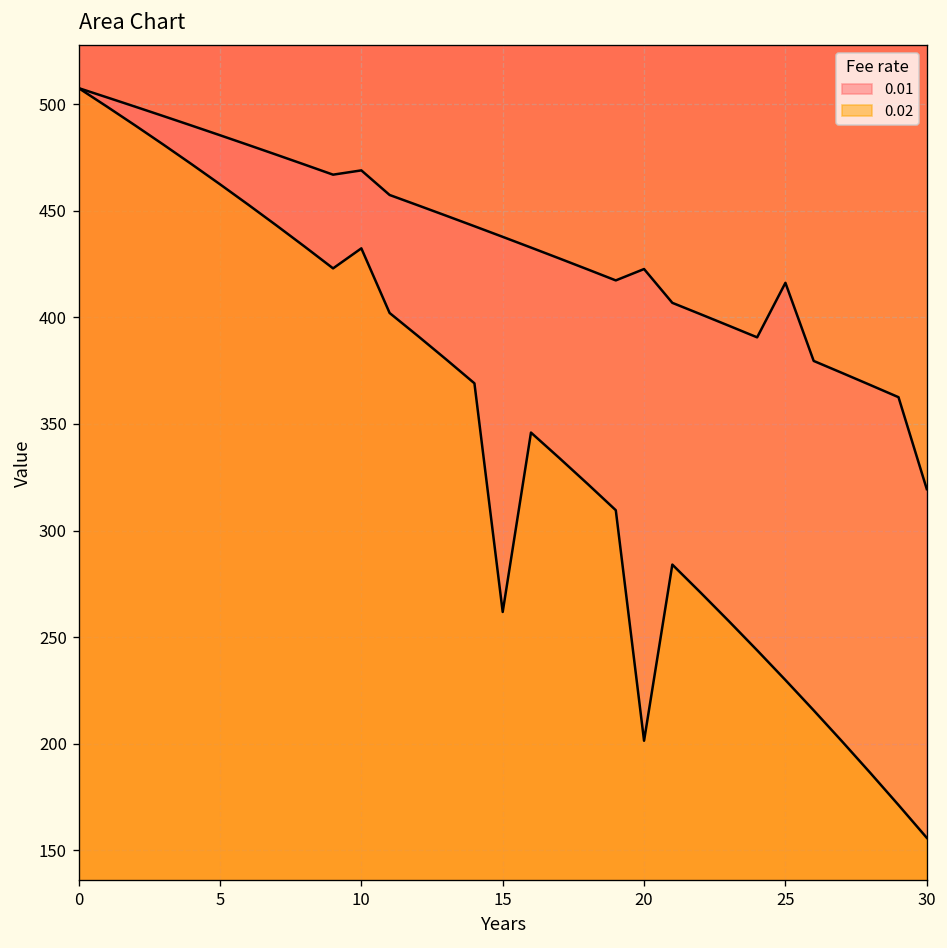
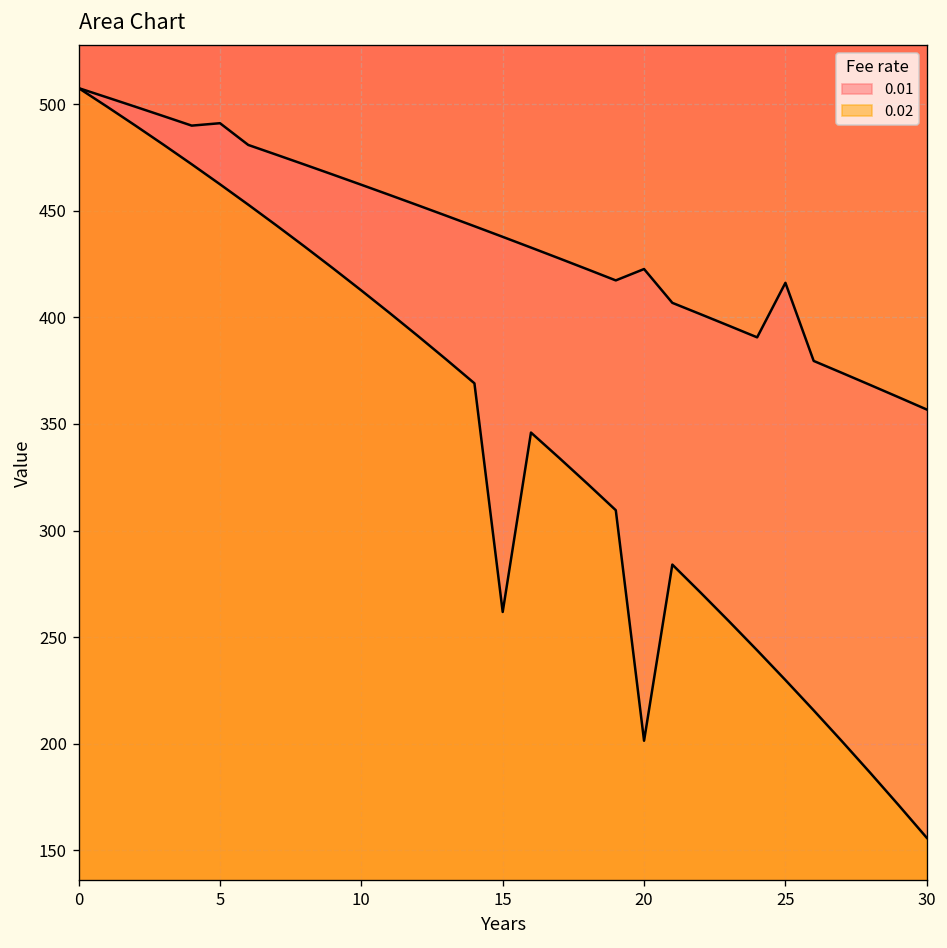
  {
    "0.01": {
-     "5": 485,
-     "10": 469,
+     "5": 491,
+     "10": 462,
      "15": 438,
      "20": 423,
      "25": 416,
-     "30": 319
+     "30": 357
    },
    "0.02": {
      "5": 462,
-     "10": 432,
+     "10": 413,
      "15": 262,
      "20": 201,
      "25": 230,
      "30": 156
    }
  }
